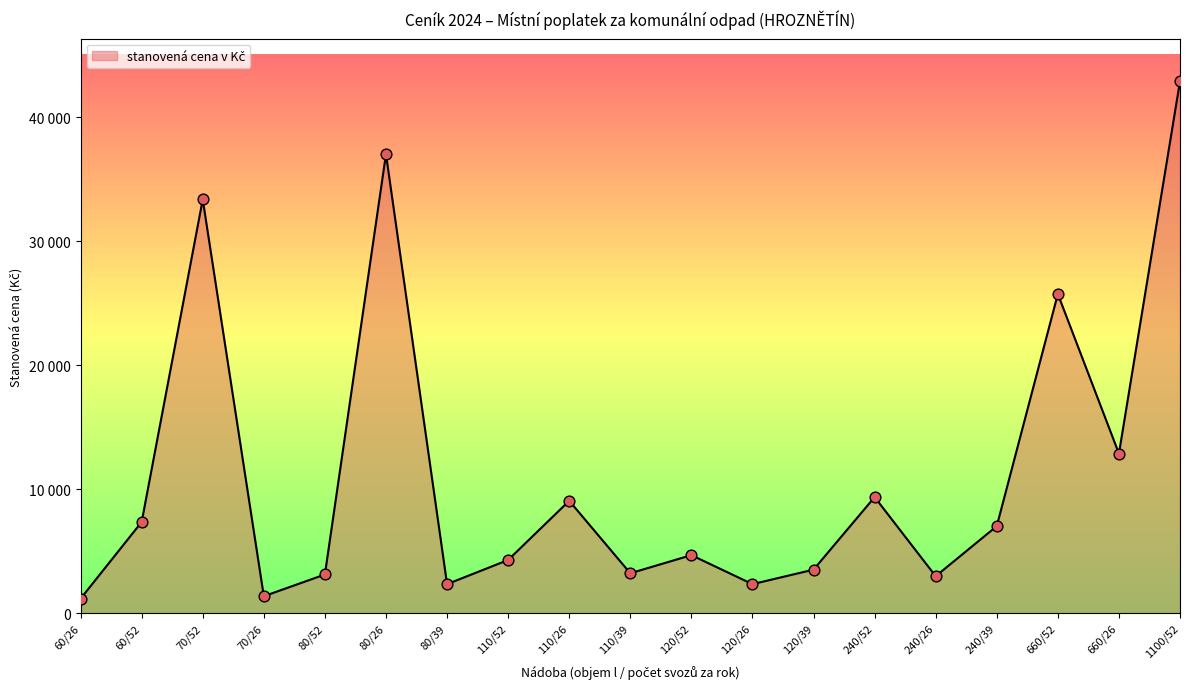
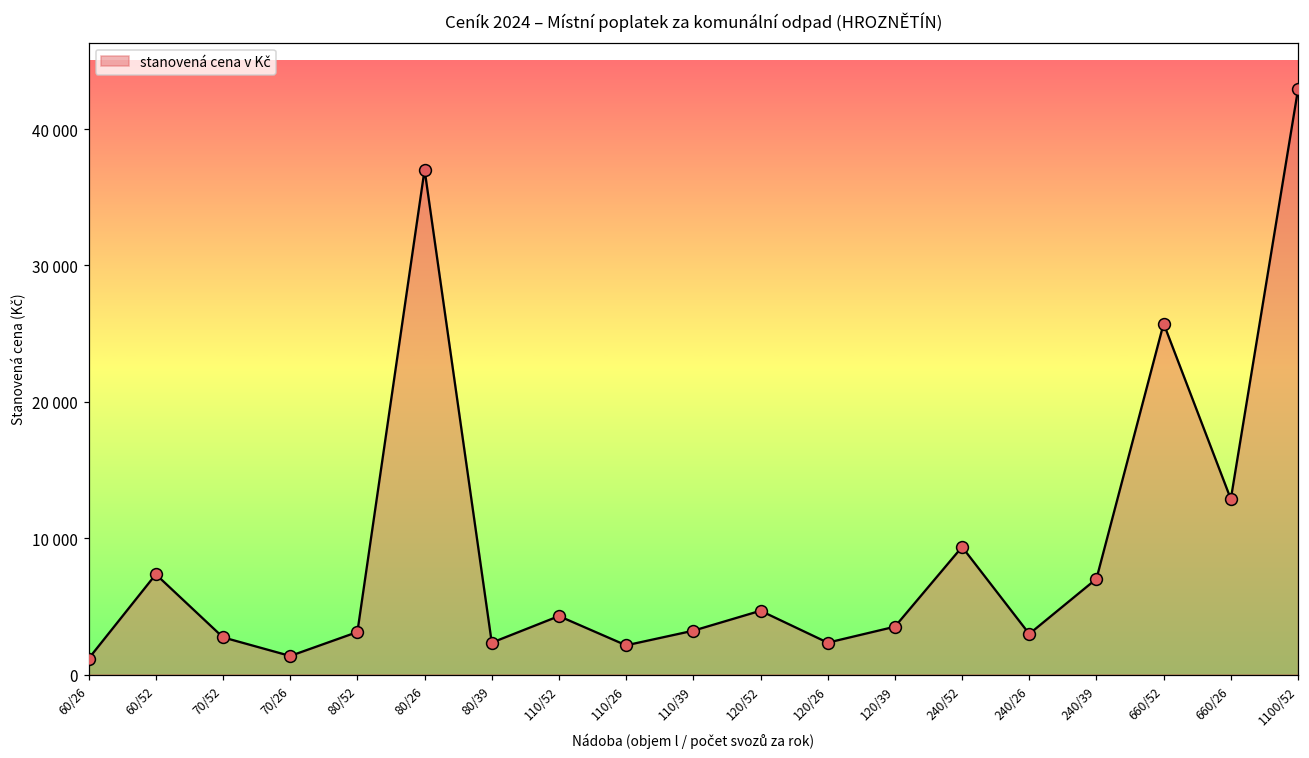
  {
    "60/26": 1200,
    "60/52": 7400,
-   "70/52": 33400,
+   "70/52": 2700,
    "70/26": 1400,
    "80/52": 3100,
    "80/26": 37000,
    "80/39": 2300,
    "110/52": 4300,
-   "110/26": 9100,
+   "110/26": 2100,
    "110/39": 3200,
    "120/52": 4700,
    "120/26": 2300,
    "120/39": 3500,
    "240/52": 9400,
    "240/26": 3000,
    "240/39": 7000,
    "660/52": 25700,
    "660/26": 12900,
    "1100/52": 42900
  }
